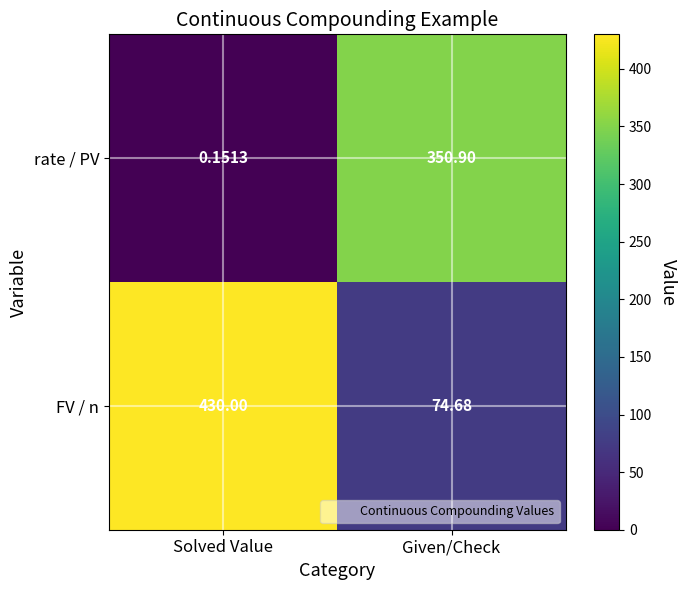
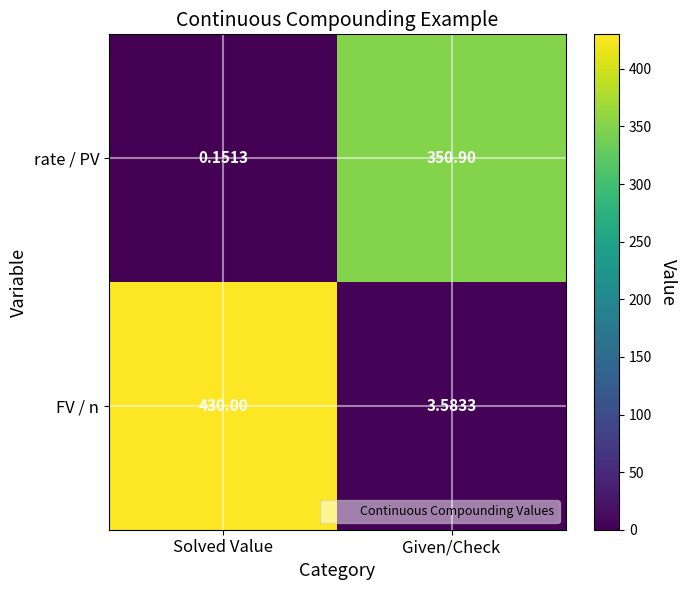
  {
    "rate / PV": {
      "Solved Value": 0.1513,
      "Given/Check": 350.90
    },
    "FV / n": {
      "Solved Value": 430.00,
-     "Given/Check": 74.68
+     "Given/Check": 3.5833
    }
  }
